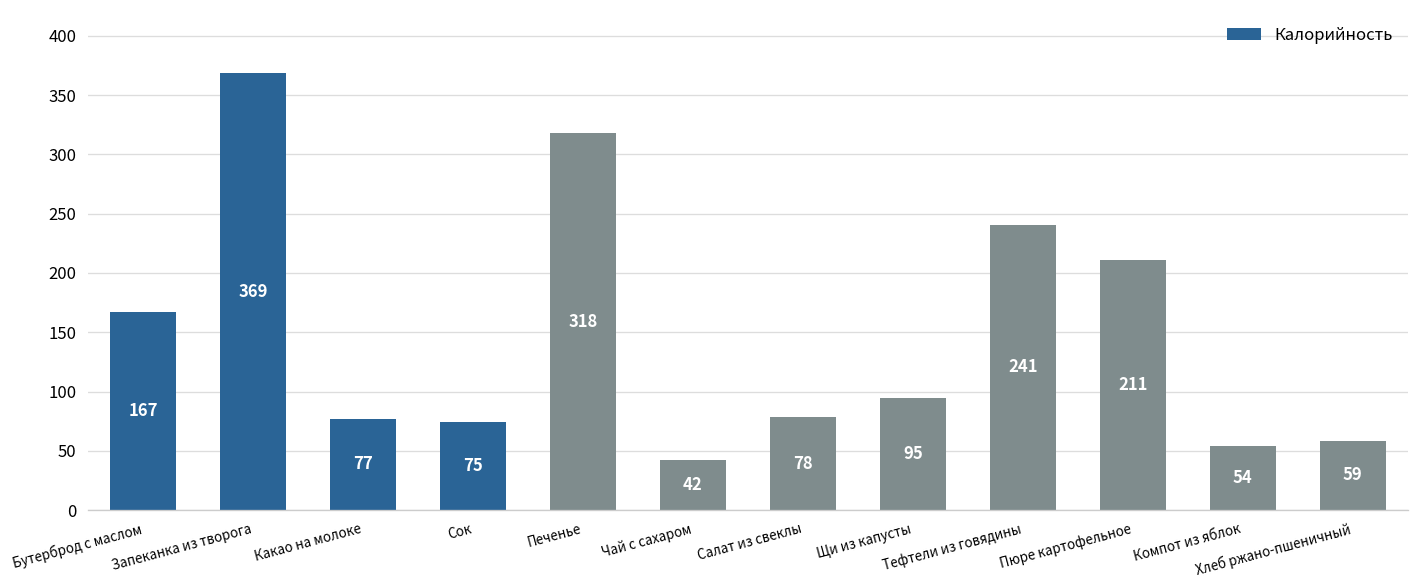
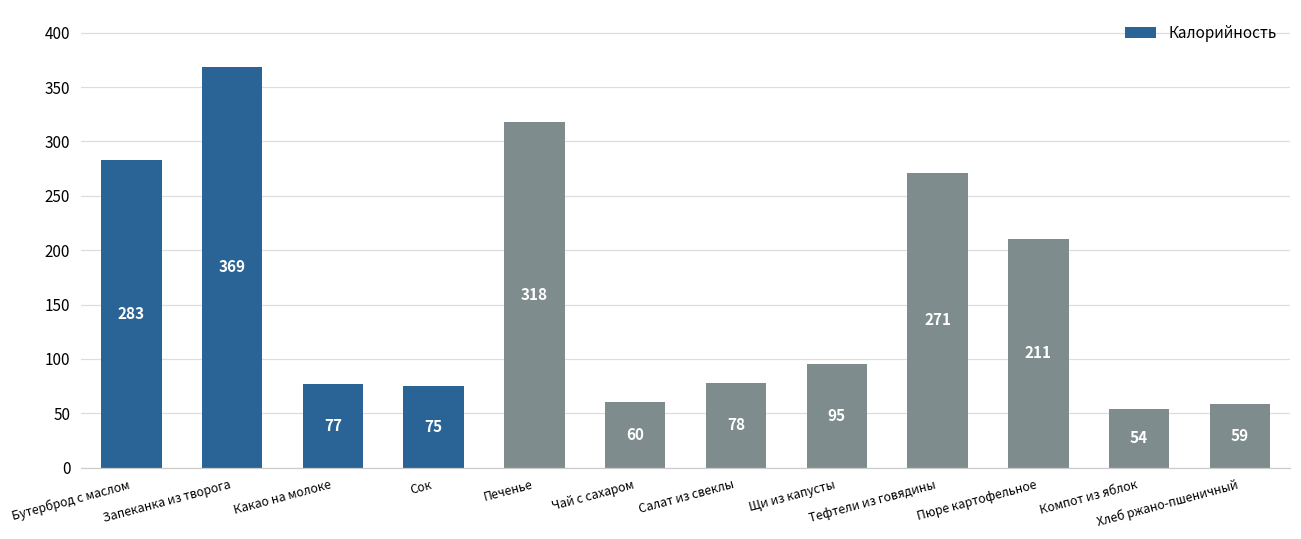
  {
-   "Бутерброд с маслом": 167,
+   "Бутерброд с маслом": 283,
    "Запеканка из творога": 369,
    "Какао на молоке": 77,
    "Сок": 75,
    "Печенье": 318,
-   "Чай с сахаром": 42,
+   "Чай с сахаром": 60,
    "Салат из свеклы": 78,
    "Щи из капусты": 95,
-   "Тефтели из говядины": 241,
+   "Тефтели из говядины": 271,
    "Пюре картофельное": 211,
    "Компот из яблок": 54,
    "Хлеб ржано-пшеничный": 59
  }
